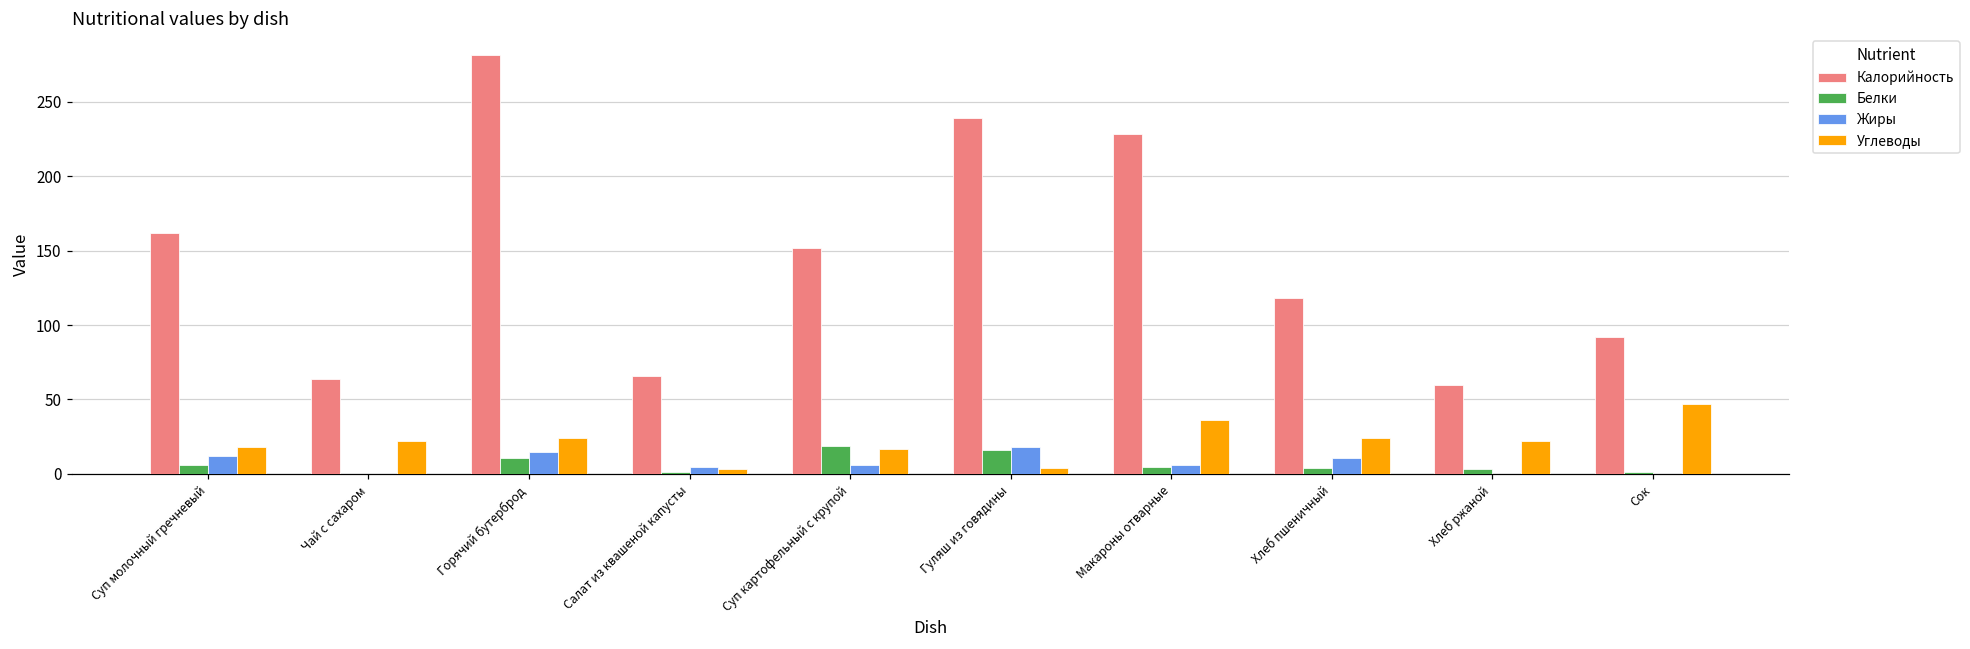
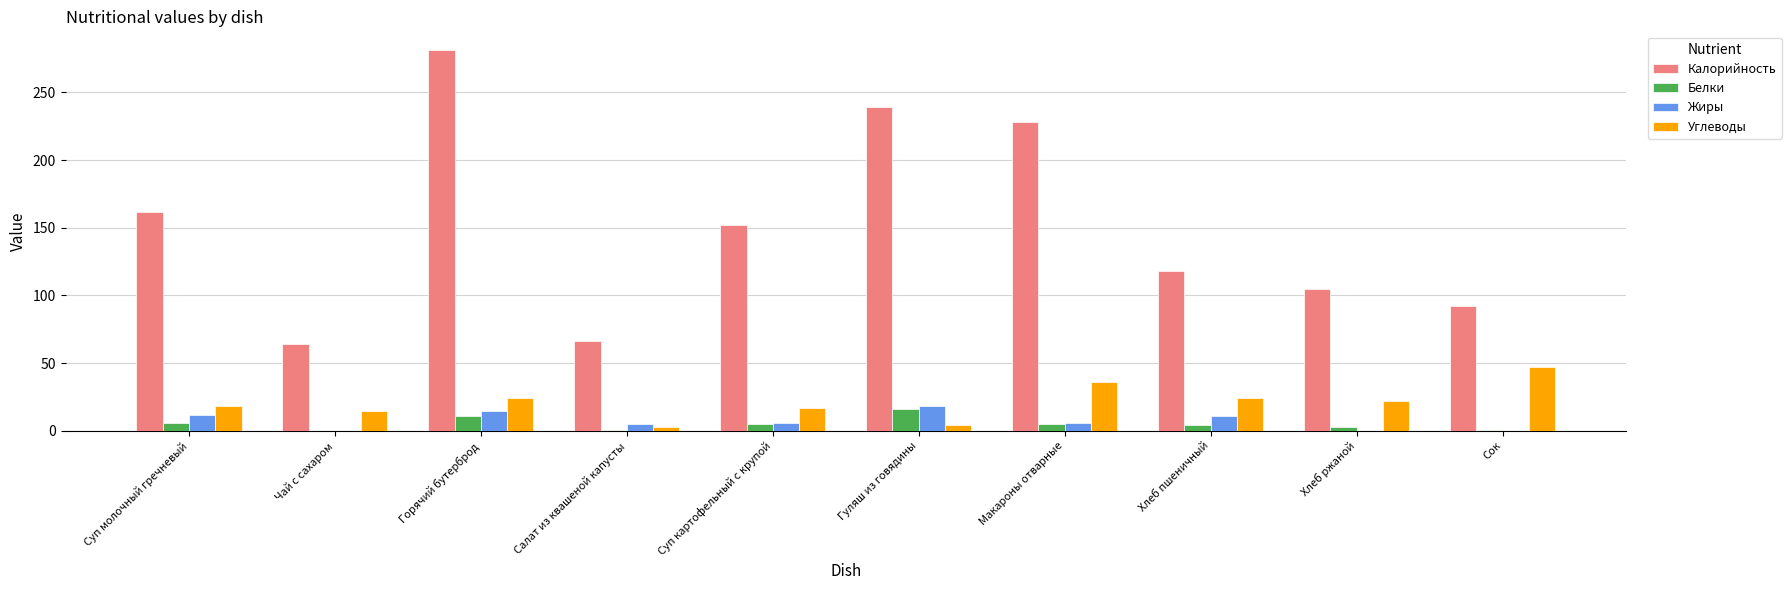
  {
    "Калорийность": {
      "Суп молочный гречневый": 162,
      "Чай с сахаром": 64,
      "Горячий бутерброд": 281,
      "Салат из квашеной капусты": 66,
      "Суп картофельный с крупой": 152,
      "Гуляш из говядины": 239,
      "Макароны отварные": 228,
      "Хлеб пшеничный": 118,
-     "Хлеб ржаной": 60,
+     "Хлеб ржаной": 105,
      "Сок": 92
    },
    "Белки": {
      "Суп молочный гречневый": 6,
      "Чай с сахаром": 0,
      "Горячий бутерброд": 11,
-     "Суп картофельный с крупой": 19,
+     "Суп картофельный с крупой": 5,
      "Гуляш из говядины": 16,
      "Макароны отварные": 5,
      "Хлеб пшеничный": 4,
      "Хлеб ржаной": 3
    },
    "Жиры": {
      "Суп молочный гречневый": 12,
      "Чай с сахаром": 0,
      "Горячий бутерброд": 15,
      "Салат из квашеной капусты": 5,
      "Суп картофельный с крупой": 6,
      "Гуляш из говядины": 18,
      "Макароны отварные": 6,
      "Хлеб пшеничный": 11,
      "Хлеб ржаной": 0,
      "Сок": 0
    },
    "Углеводы": {
      "Суп молочный гречневый": 18,
-     "Чай с сахаром": 22,
+     "Чай с сахаром": 15,
      "Горячий бутерброд": 24,
      "Салат из квашеной капусты": 3,
      "Суп картофельный с крупой": 17,
      "Гуляш из говядины": 4,
      "Макароны отварные": 36,
      "Хлеб пшеничный": 24,
      "Хлеб ржаной": 22,
      "Сок": 47
    }
  }
